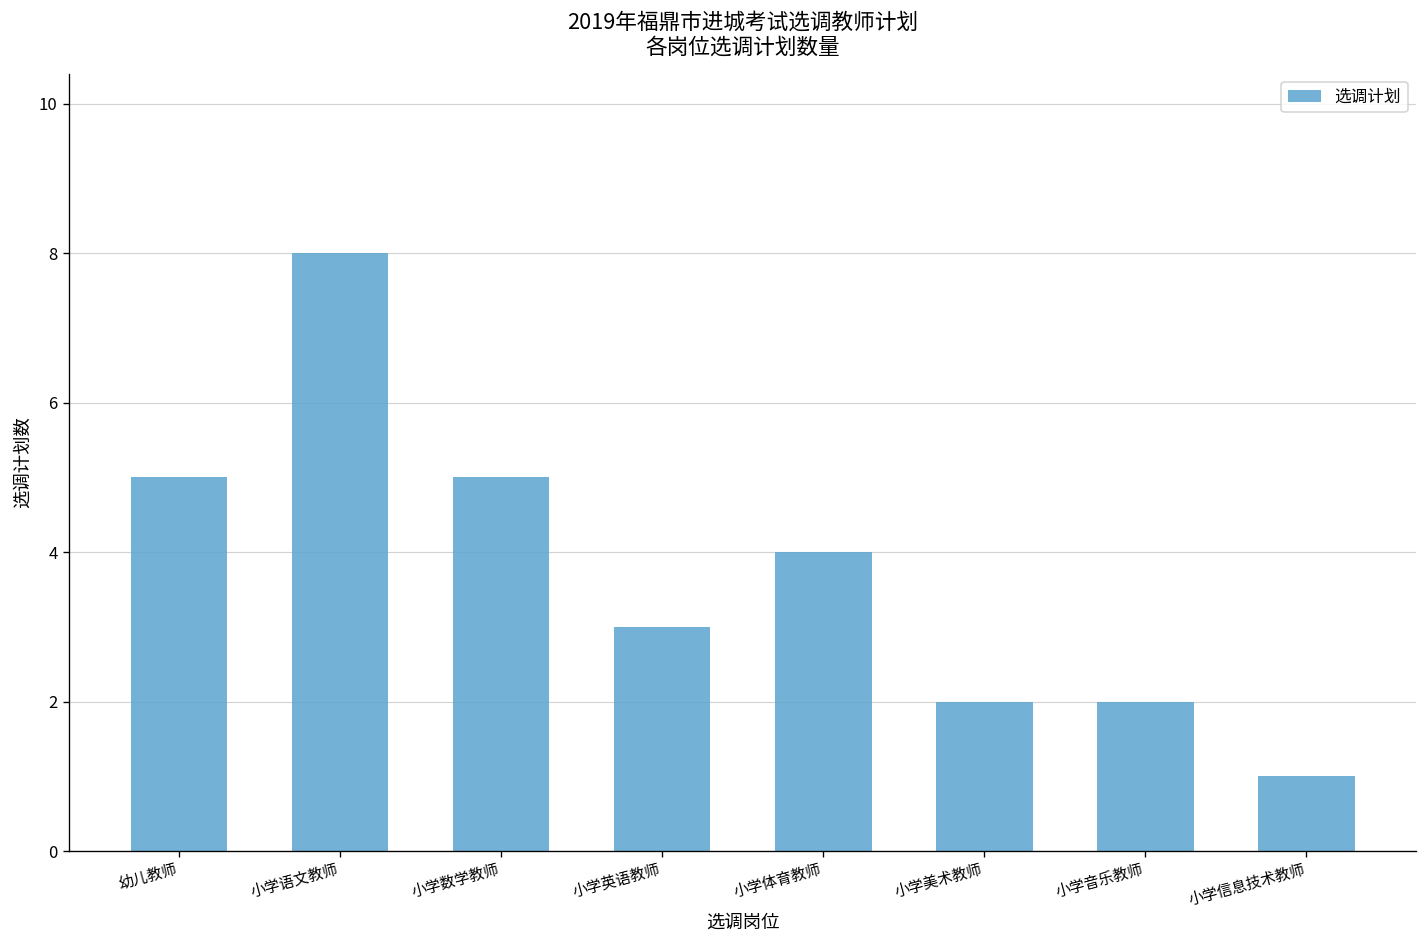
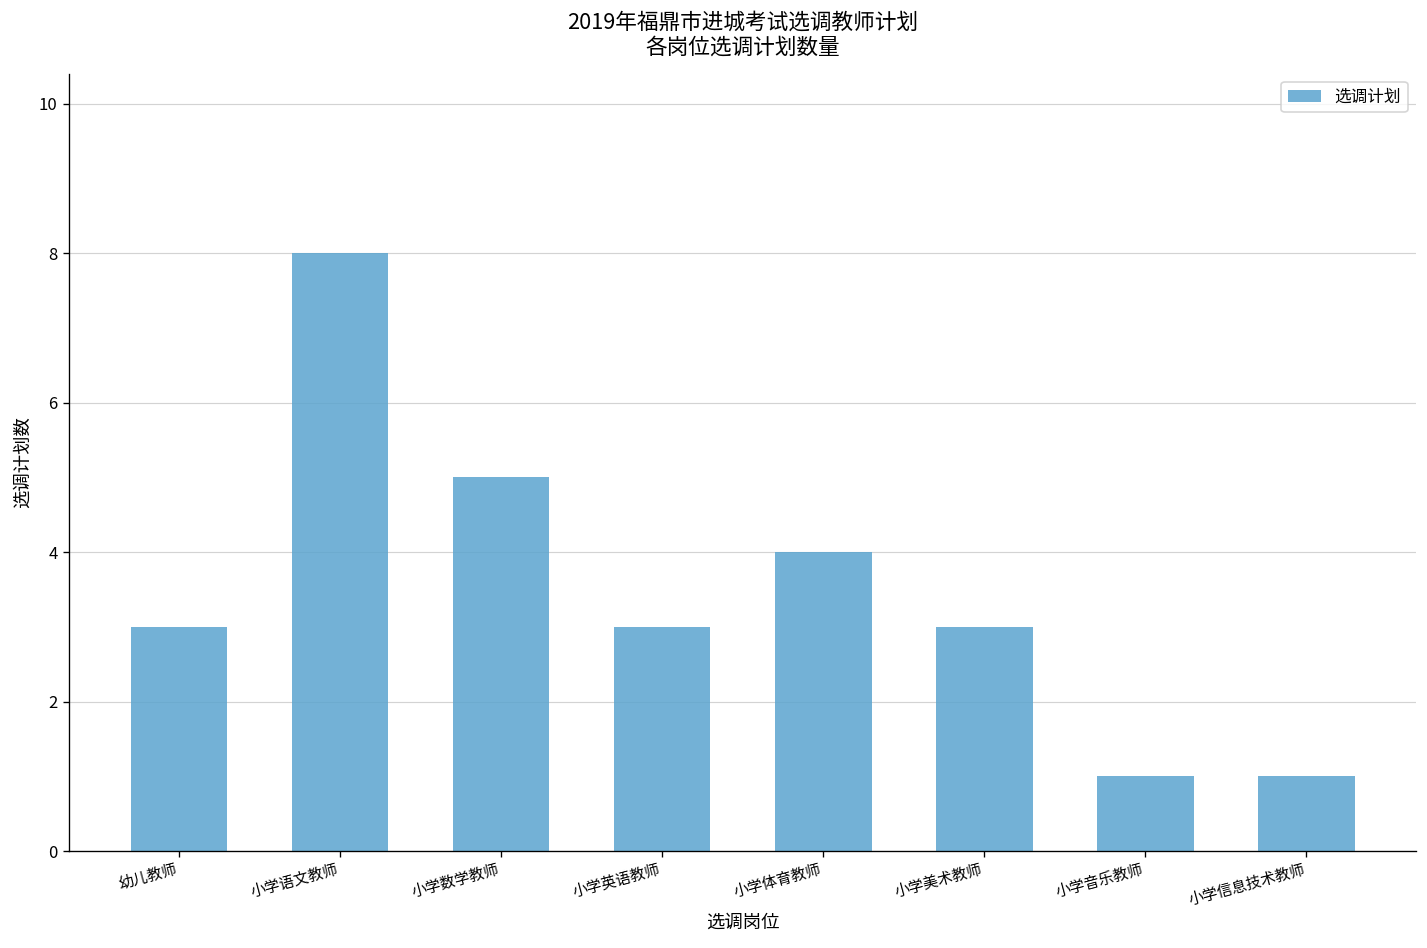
  {
-   "幼儿教师": 5,
+   "幼儿教师": 3,
    "小学语文教师": 8,
    "小学数学教师": 5,
    "小学英语教师": 3,
    "小学体育教师": 4,
-   "小学美术教师": 2,
-   "小学音乐教师": 2,
+   "小学美术教师": 3,
+   "小学音乐教师": 1,
    "小学信息技术教师": 1
  }
